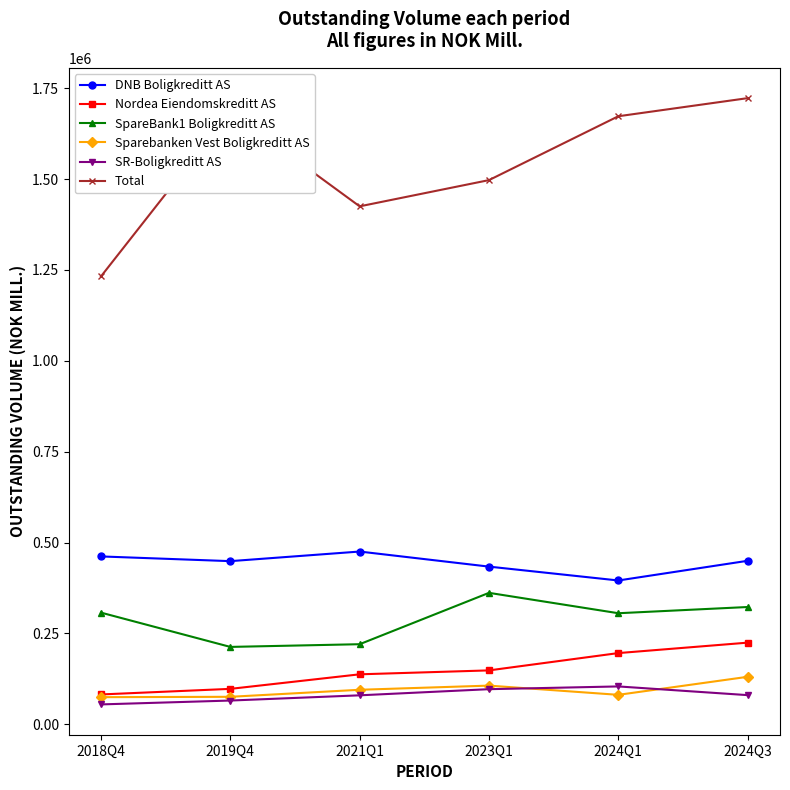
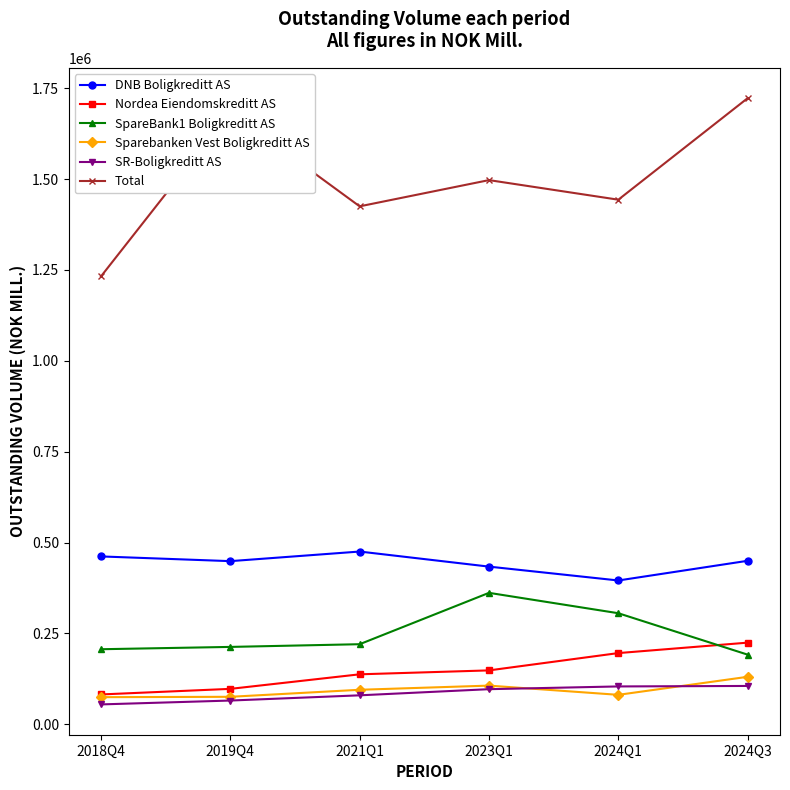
  {
    "DNB Boligkreditt AS": {
      "2018Q4": 460000,
      "2019Q4": 450000,
      "2021Q1": 480000,
      "2023Q1": 430000,
      "2024Q1": 400000,
      "2024Q3": 450000
    },
    "Nordea Eiendomskreditt AS": {
      "2018Q4": 80000,
      "2019Q4": 100000,
      "2021Q1": 140000,
      "2023Q1": 150000,
      "2024Q1": 200000,
      "2024Q3": 220000
    },
    "SpareBank1 Boligkreditt AS": {
-     "2018Q4": 310000,
+     "2018Q4": 210000,
      "2019Q4": 210000,
      "2021Q1": 220000,
      "2023Q1": 360000,
      "2024Q1": 310000,
-     "2024Q3": 320000
+     "2024Q3": 190000
    },
    "Sparebanken Vest Boligkreditt AS": {
      "2018Q4": 70000,
      "2019Q4": 80000,
      "2021Q1": 100000,
      "2023Q1": 110000,
      "2024Q1": 80000,
      "2024Q3": 130000
    },
    "SR-Boligkreditt AS": {
      "2018Q4": 50000,
      "2019Q4": 70000,
      "2021Q1": 80000,
      "2023Q1": 100000,
      "2024Q1": 100000,
-     "2024Q3": 80000
+     "2024Q3": 110000
    },
    "Total": {
      "2018Q4": 1230000,
      "2021Q1": 1420000,
      "2023Q1": 1500000,
-     "2024Q1": 1670000,
+     "2024Q1": 1440000,
      "2024Q3": 1720000
    }
  }
